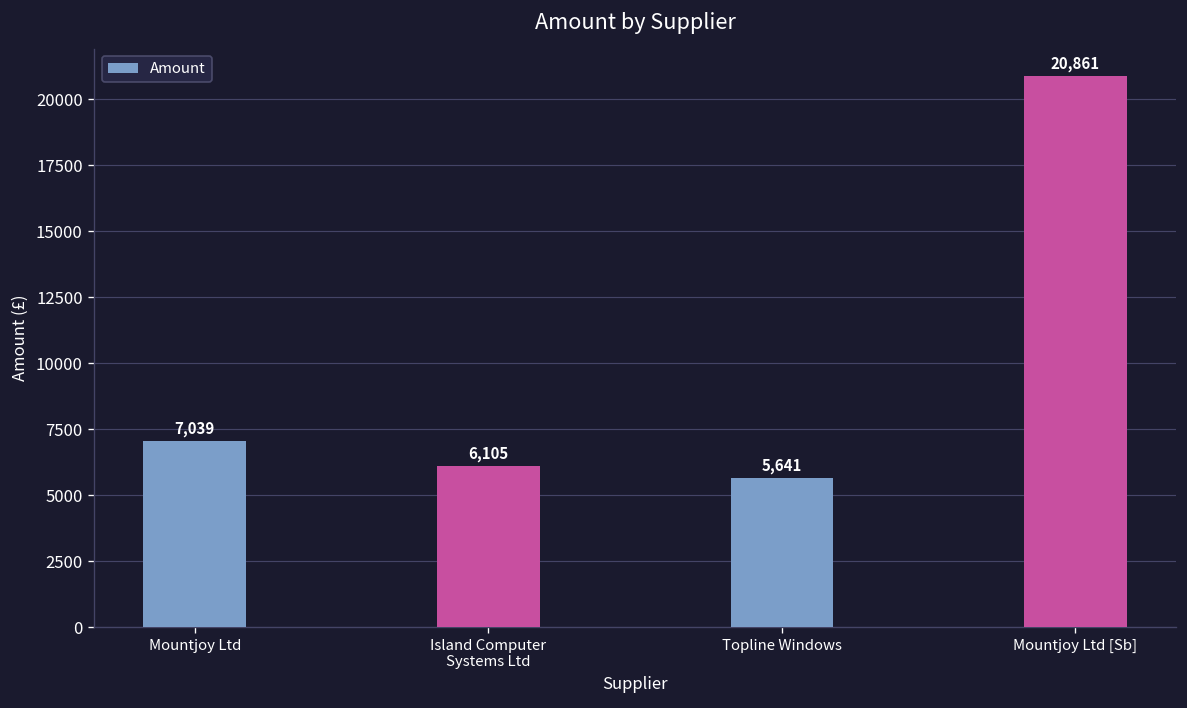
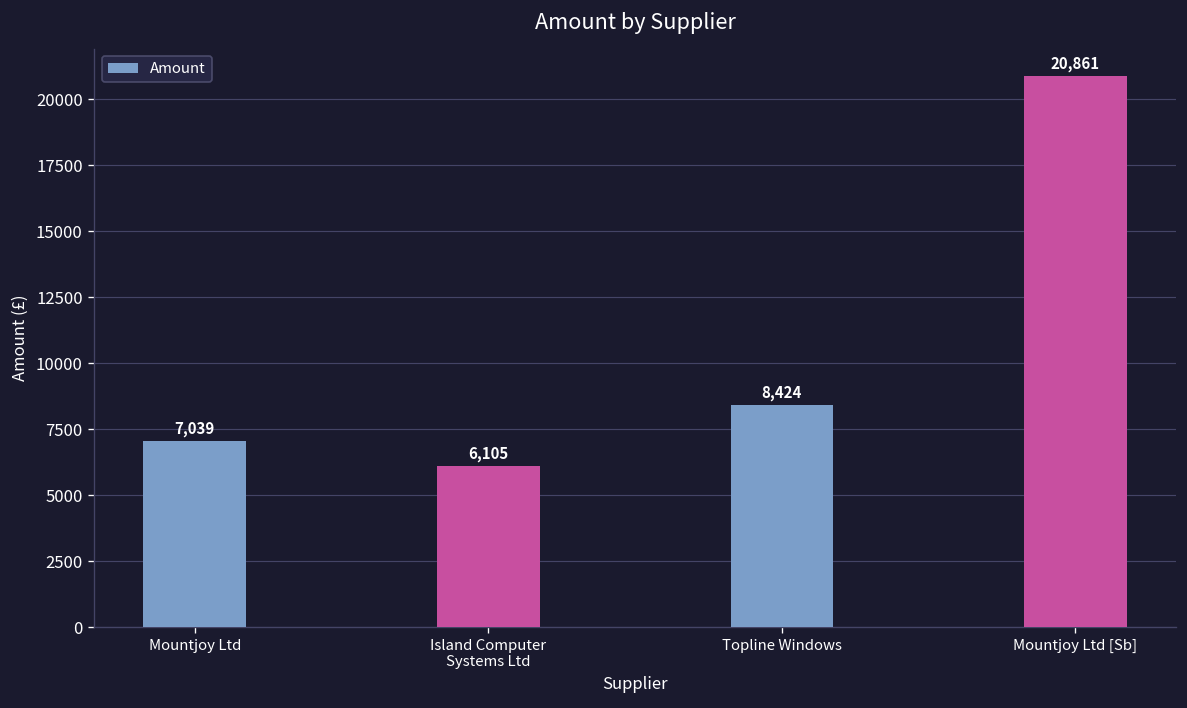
  {
    "Mountjoy Ltd": "7,039",
    "Island Computer Systems Ltd": "6,105",
-   "Topline Windows": "5,641",
+   "Topline Windows": "8,424",
    "Mountjoy Ltd [Sb]": "20,861"
  }
